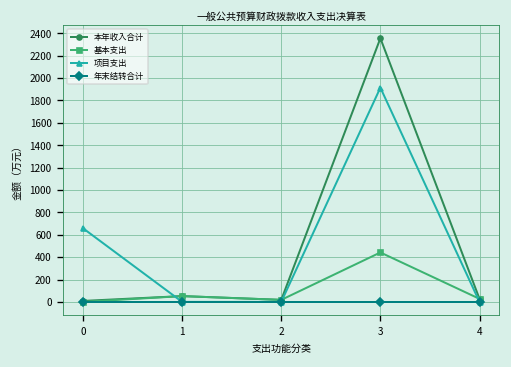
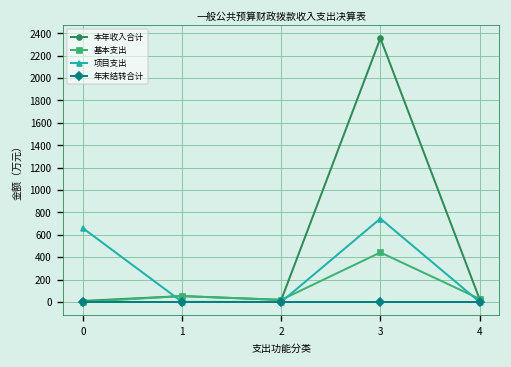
  {
    "项目支出": {
      "0": 700,
-     "3": 1900
+     "3": 700
    },
    "年末结转合计": {
      "3": 0
    }
  }
